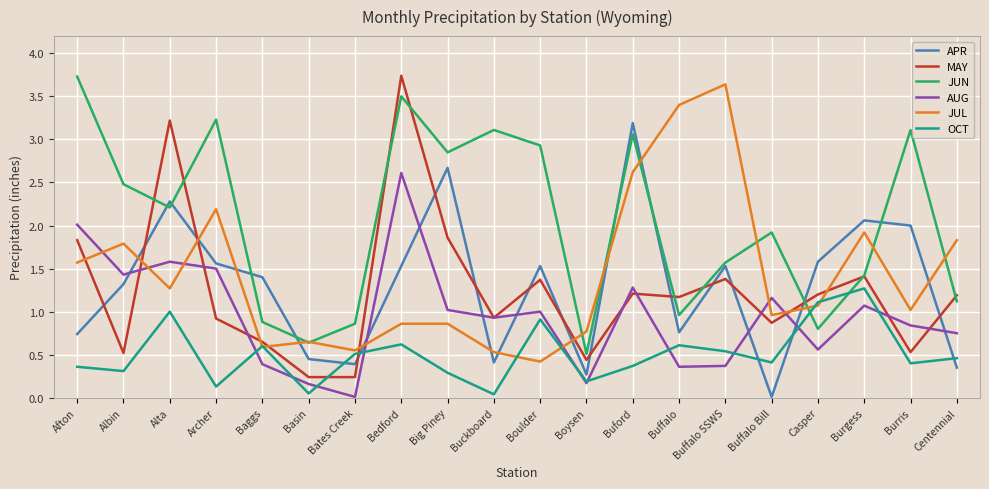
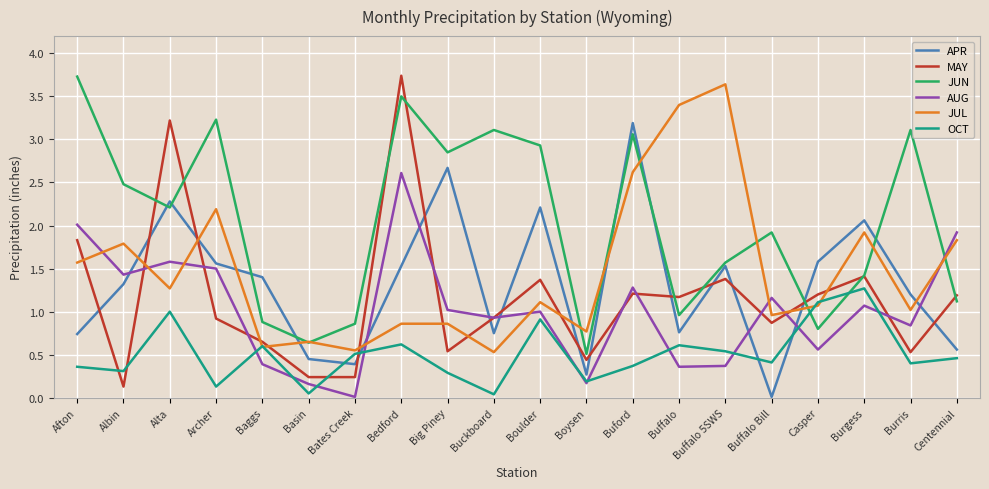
  {
    "APR": {
      "Afton": 0.7,
      "Albin": 1.3,
      "Alta": 2.3,
      "Archer": 1.6,
      "Baggs": 1.4,
      "Basin": 0.5,
      "Bates Creek": 0.4,
      "Bedford": 1.5,
      "Big Piney": 2.7,
-     "Buckboard": 0.4,
-     "Boulder": 1.5,
+     "Buckboard": 0.8,
+     "Boulder": 2.2,
      "Boysen": 0.3,
      "Buford": 3.2,
      "Buffalo": 0.8,
      "Buffalo 5SWS": 1.5,
      "Buffalo Bill": 0.0,
      "Casper": 1.6,
      "Burgess": 2.1,
-     "Burris": 2.0,
-     "Centennial": 0.4
+     "Burris": 1.2,
+     "Centennial": 0.6
    },
    "MAY": {
      "Afton": 1.8,
-     "Albin": 0.5,
+     "Albin": 0.1,
      "Alta": 3.2,
      "Archer": 0.9,
      "Baggs": 0.7,
      "Basin": 0.2,
      "Bates Creek": 0.2,
      "Bedford": 3.7,
-     "Big Piney": 1.9,
+     "Big Piney": 0.5,
      "Boulder": 1.4,
      "Boysen": 0.4,
      "Buford": 1.2,
      "Buffalo": 1.2,
      "Buffalo 5SWS": 1.4,
      "Buffalo Bill": 0.9,
      "Casper": 1.2,
      "Burris": 0.5,
      "Centennial": 1.2
    },
    "AUG": {
      "Afton": 2.0,
      "Albin": 1.4,
      "Alta": 1.6,
      "Archer": 1.5,
      "Baggs": 0.4,
      "Basin": 0.2,
      "Bates Creek": 0.0,
      "Bedford": 2.6,
      "Big Piney": 1.0,
      "Boulder": 1.0,
      "Buford": 1.3,
      "Buffalo": 0.4,
      "Buffalo 5SWS": 0.4,
      "Buffalo Bill": 1.2,
      "Casper": 0.6,
      "Burgess": 1.1,
      "Burris": 0.8,
-     "Centennial": 0.8
+     "Centennial": 1.9
    },
    "JUL": {
      "Afton": 1.6,
      "Albin": 1.8,
      "Alta": 1.3,
      "Archer": 2.2,
      "Bates Creek": 0.6,
      "Bedford": 0.9,
      "Big Piney": 0.9,
      "Buckboard": 0.5,
-     "Boulder": 0.4,
+     "Boulder": 1.1,
      "Boysen": 0.8,
      "Buford": 2.6,
      "Buffalo": 3.4,
      "Buffalo 5SWS": 3.6,
      "Buffalo Bill": 1.0,
      "Casper": 1.1,
      "Burgess": 1.9,
      "Burris": 1.0,
      "Centennial": 1.8
    }
  }
